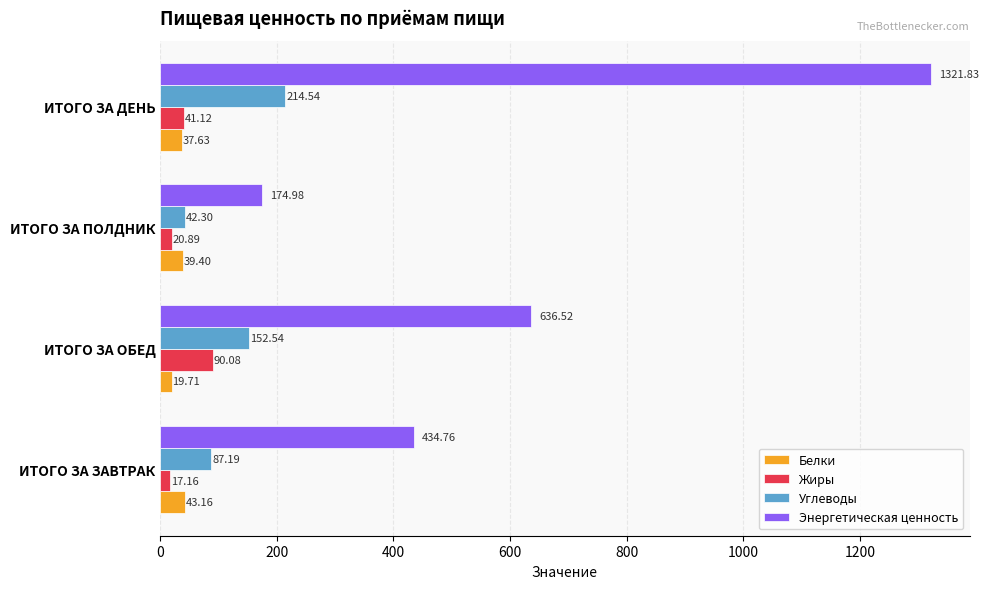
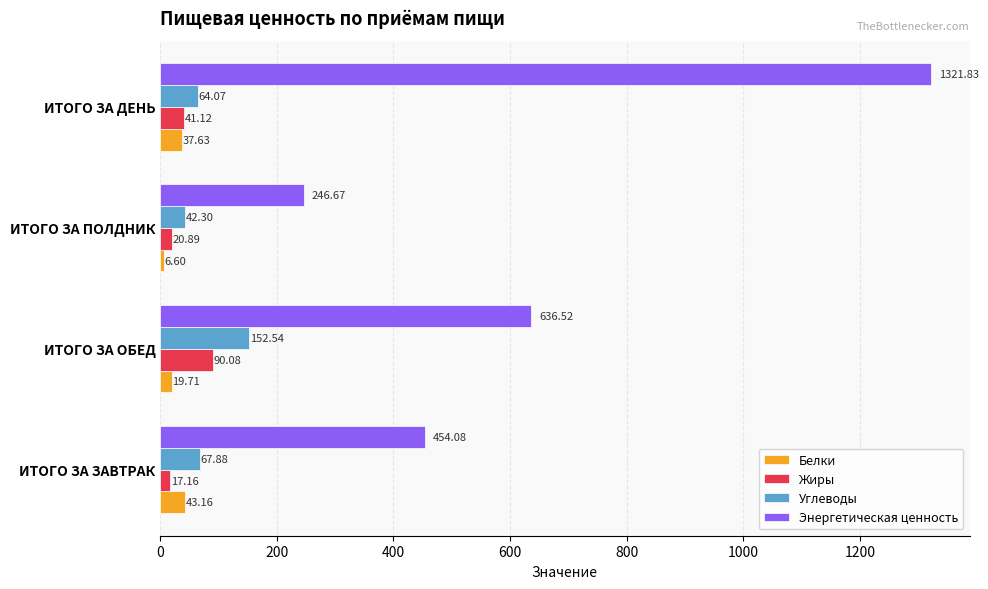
  {
    "Белки": {
      "ИТОГО ЗА ДЕНЬ": 37.63,
-     "ИТОГО ЗА ПОЛДНИК": 39.40,
+     "ИТОГО ЗА ПОЛДНИК": 6.60,
      "ИТОГО ЗА ОБЕД": 19.71,
      "ИТОГО ЗА ЗАВТРАК": 43.16
    },
    "Жиры": {
      "ИТОГО ЗА ДЕНЬ": 41.12,
      "ИТОГО ЗА ПОЛДНИК": 20.89,
      "ИТОГО ЗА ОБЕД": 90.08,
      "ИТОГО ЗА ЗАВТРАК": 17.16
    },
    "Углеводы": {
-     "ИТОГО ЗА ДЕНЬ": 214.54,
+     "ИТОГО ЗА ДЕНЬ": 64.07,
      "ИТОГО ЗА ПОЛДНИК": 42.30,
      "ИТОГО ЗА ОБЕД": 152.54,
-     "ИТОГО ЗА ЗАВТРАК": 87.19
+     "ИТОГО ЗА ЗАВТРАК": 67.88
    },
    "Энергетическая ценность": {
      "ИТОГО ЗА ДЕНЬ": 1321.83,
-     "ИТОГО ЗА ПОЛДНИК": 174.98,
+     "ИТОГО ЗА ПОЛДНИК": 246.67,
      "ИТОГО ЗА ОБЕД": 636.52,
-     "ИТОГО ЗА ЗАВТРАК": 434.76
+     "ИТОГО ЗА ЗАВТРАК": 454.08
    }
  }
